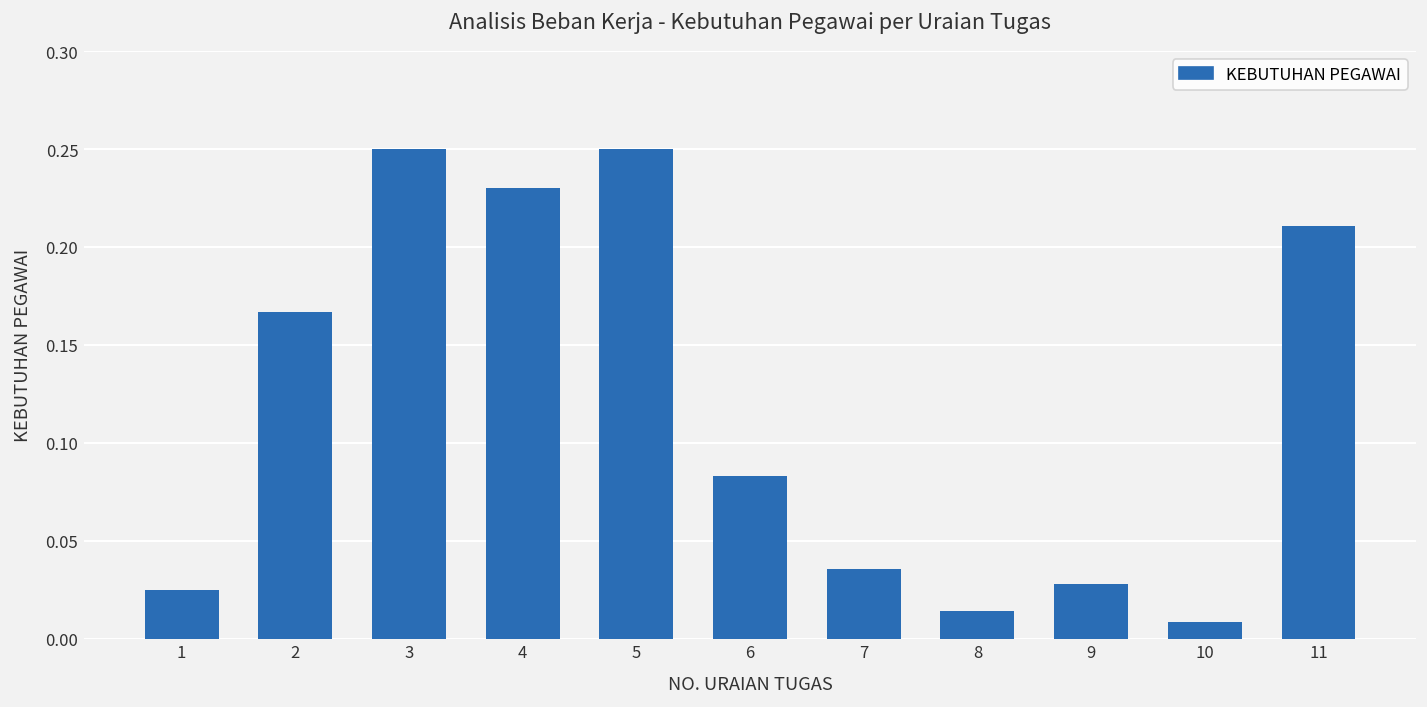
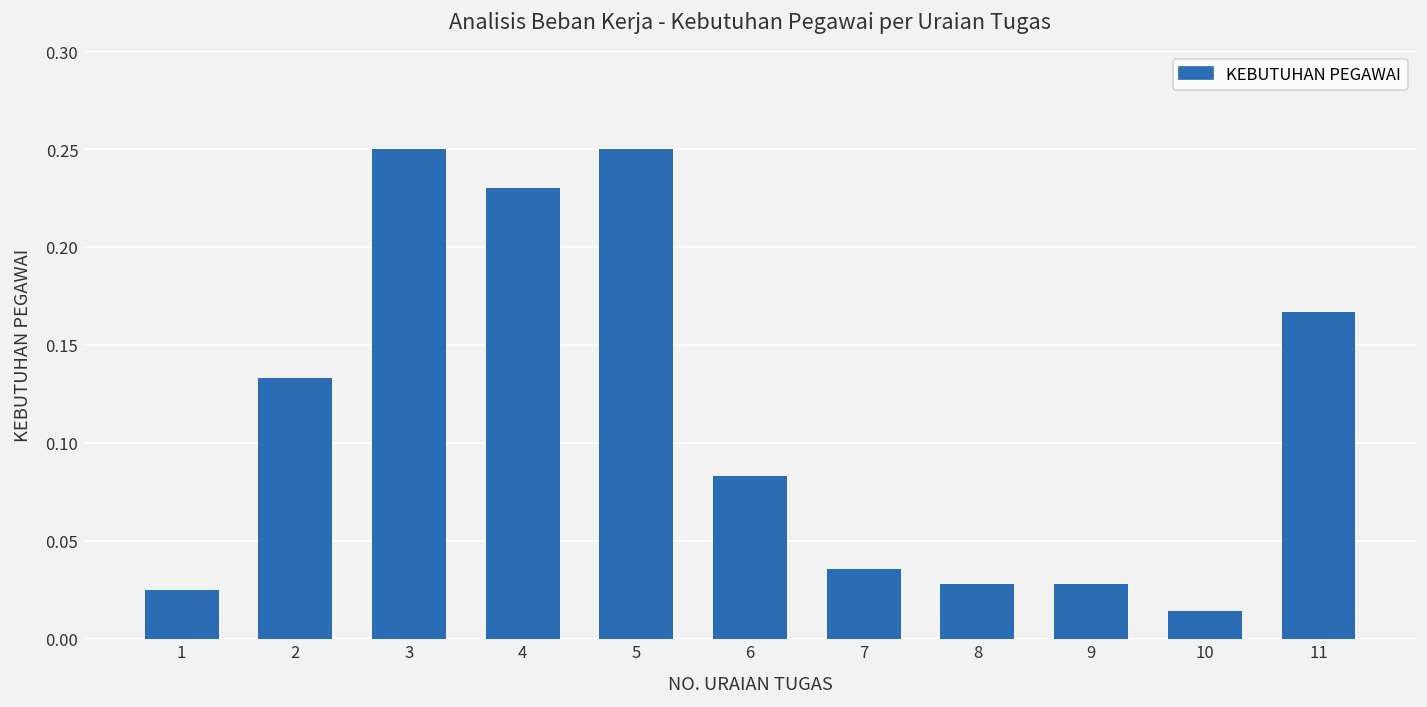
  {
    "1": 0.025,
-   "2": 0.167,
+   "2": 0.133,
    "3": 0.250,
    "4": 0.230,
    "5": 0.250,
    "6": 0.083,
    "7": 0.036,
-   "8": 0.014,
+   "8": 0.028,
    "9": 0.028,
-   "10": 0.009,
-   "11": 0.211
+   "10": 0.014,
+   "11": 0.167
  }
